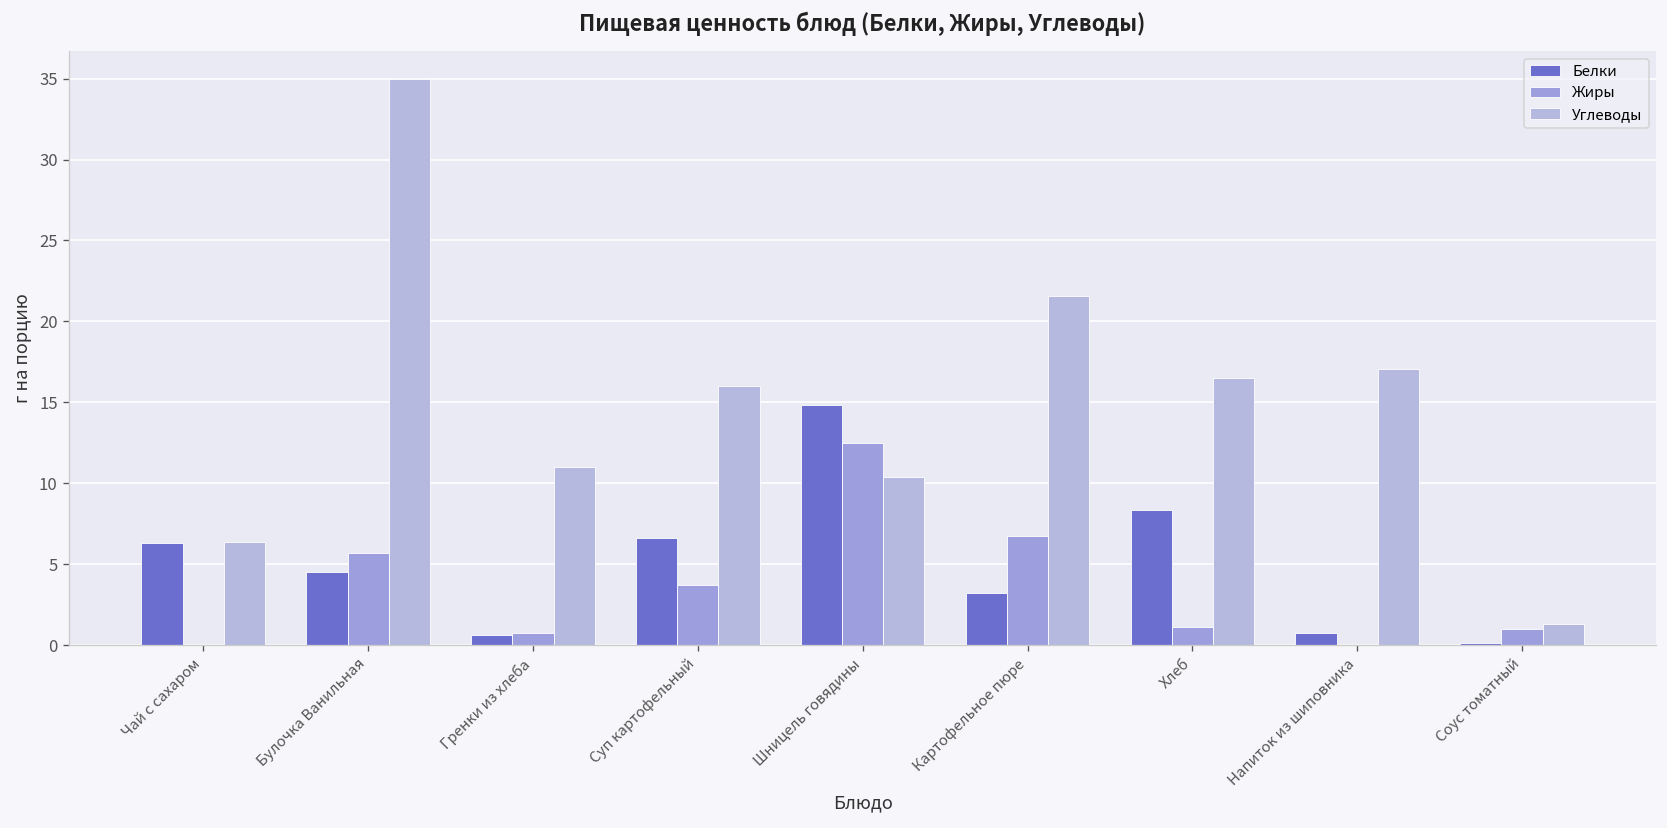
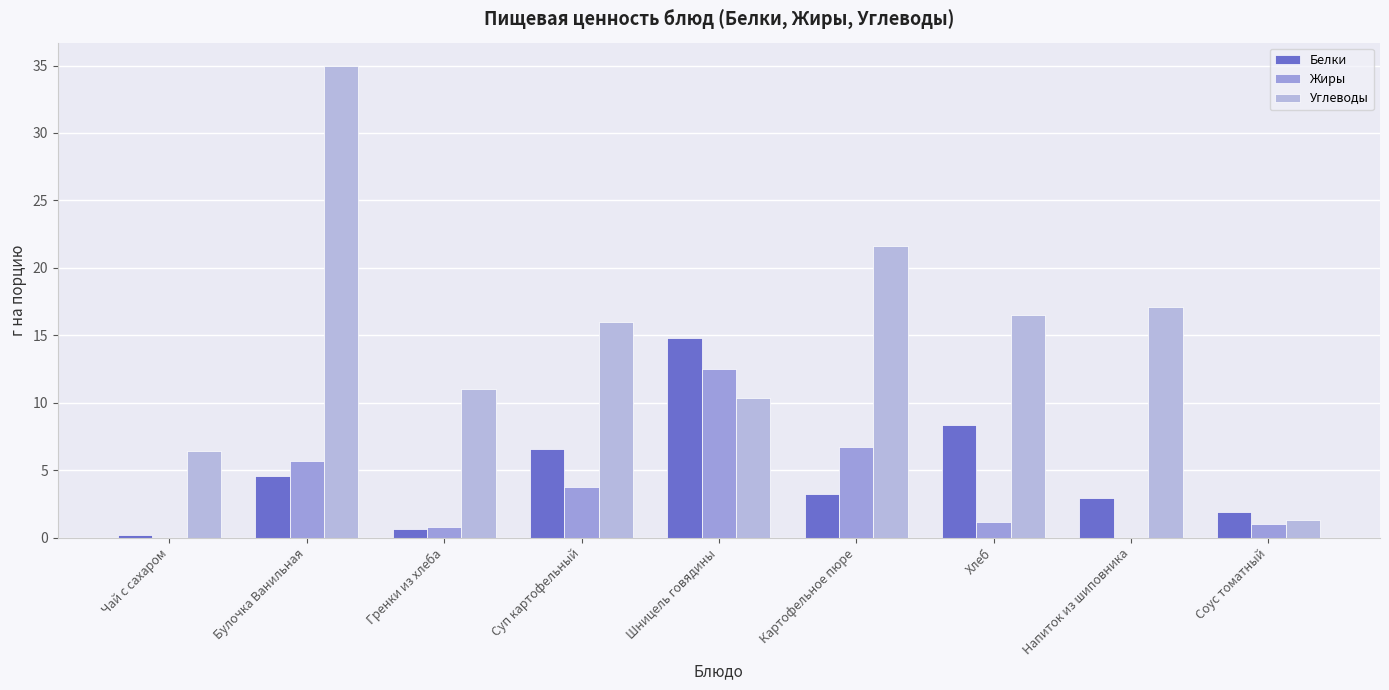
  {
    "Белки": {
-     "Чай с сахаром": 6.3,
+     "Чай с сахаром": 0.2,
      "Булочка Ванильная": 4.5,
      "Гренки из хлеба": 0.6,
      "Суп картофельный": 6.6,
      "Шницель говядины": 14.8,
      "Картофельное пюре": 3.3,
      "Хлеб": 8.3,
-     "Напиток из шиповника": 0.7,
-     "Соус томатный": 0.2
+     "Напиток из шиповника": 2.9,
+     "Соус томатный": 1.9
    }
  }
